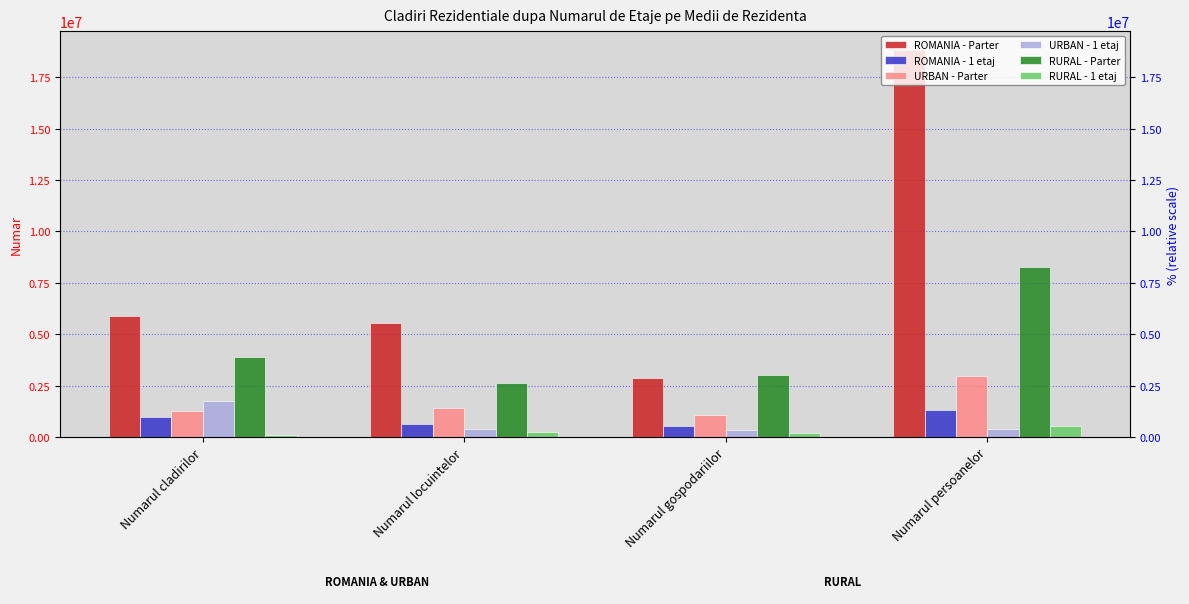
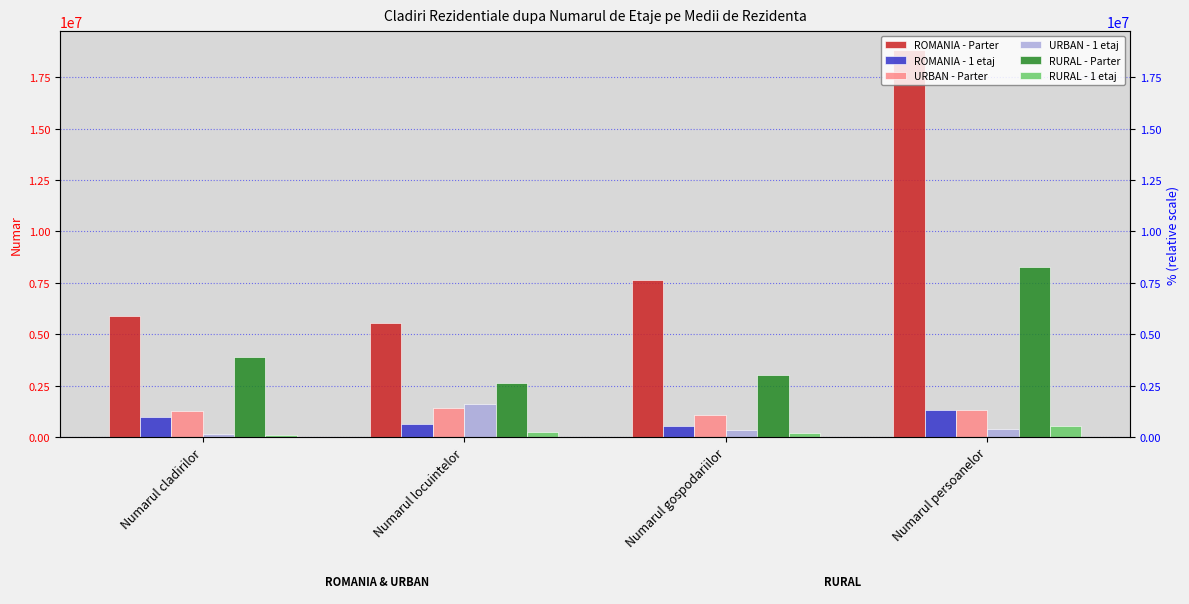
  {
    "ROMANIA - Parter": {
      "Numarul cladirilor": 5900000,
      "Numarul locuintelor": 5600000,
-     "Numarul gospodariilor": 2900000
+     "Numarul gospodariilor": 7700000
    },
    "ROMANIA - 1 etaj": {
      "Numarul cladirilor": 1000000,
      "Numarul locuintelor": 700000,
      "Numarul gospodariilor": 500000,
      "Numarul persoanelor": 1300000
    },
    "URBAN - Parter": {
      "Numarul cladirilor": 1200000,
      "Numarul locuintelor": 1400000,
      "Numarul gospodariilor": 1100000,
-     "Numarul persoanelor": 3000000
+     "Numarul persoanelor": 1300000
    },
    "URBAN - 1 etaj": {
-     "Numarul cladirilor": 1700000,
-     "Numarul locuintelor": 400000,
+     "Numarul cladirilor": 100000,
+     "Numarul locuintelor": 1600000,
      "Numarul gospodariilor": 300000,
      "Numarul persoanelor": 400000
    },
    "RURAL - Parter": {
      "Numarul cladirilor": 3900000,
      "Numarul locuintelor": 2600000,
      "Numarul gospodariilor": 3000000,
      "Numarul persoanelor": 8300000
    },
    "RURAL - 1 etaj": {
      "Numarul locuintelor": 200000,
      "Numarul gospodariilor": 200000,
      "Numarul persoanelor": 500000
    }
  }
